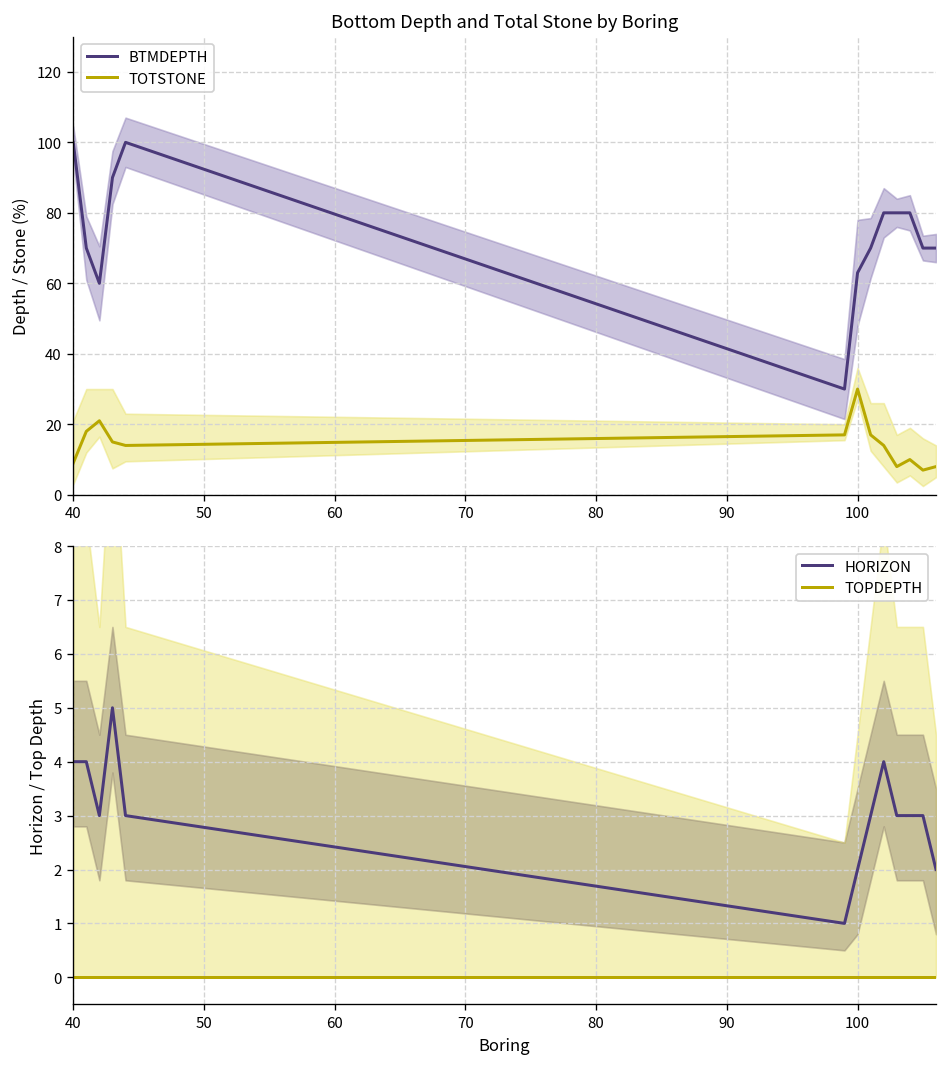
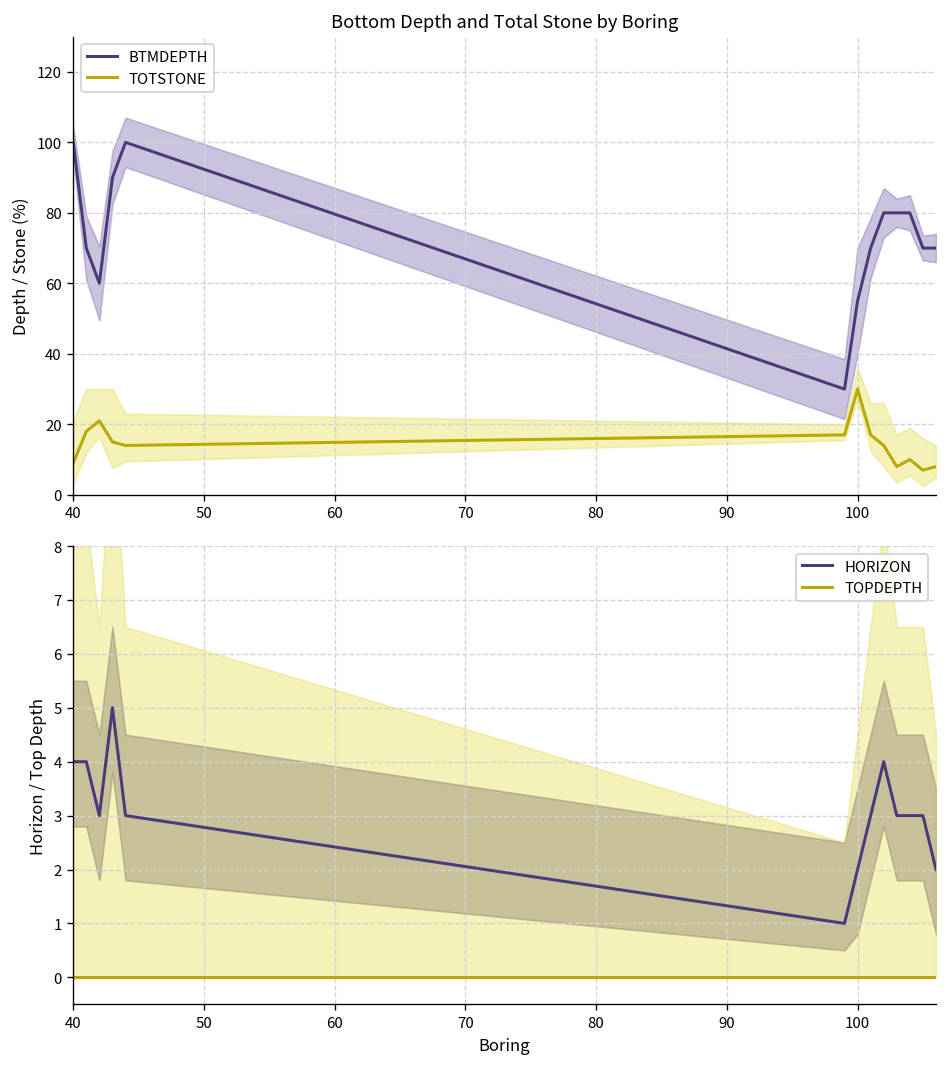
  {
    "Bottom Depth and Total Stone by Boring": {
      "BTMDEPTH": {
        "40": 100,
-       "100": 63
+       "100": 55
      },
      "TOTSTONE": {
        "40": 9,
        "100": 30
      }
    }
  }
